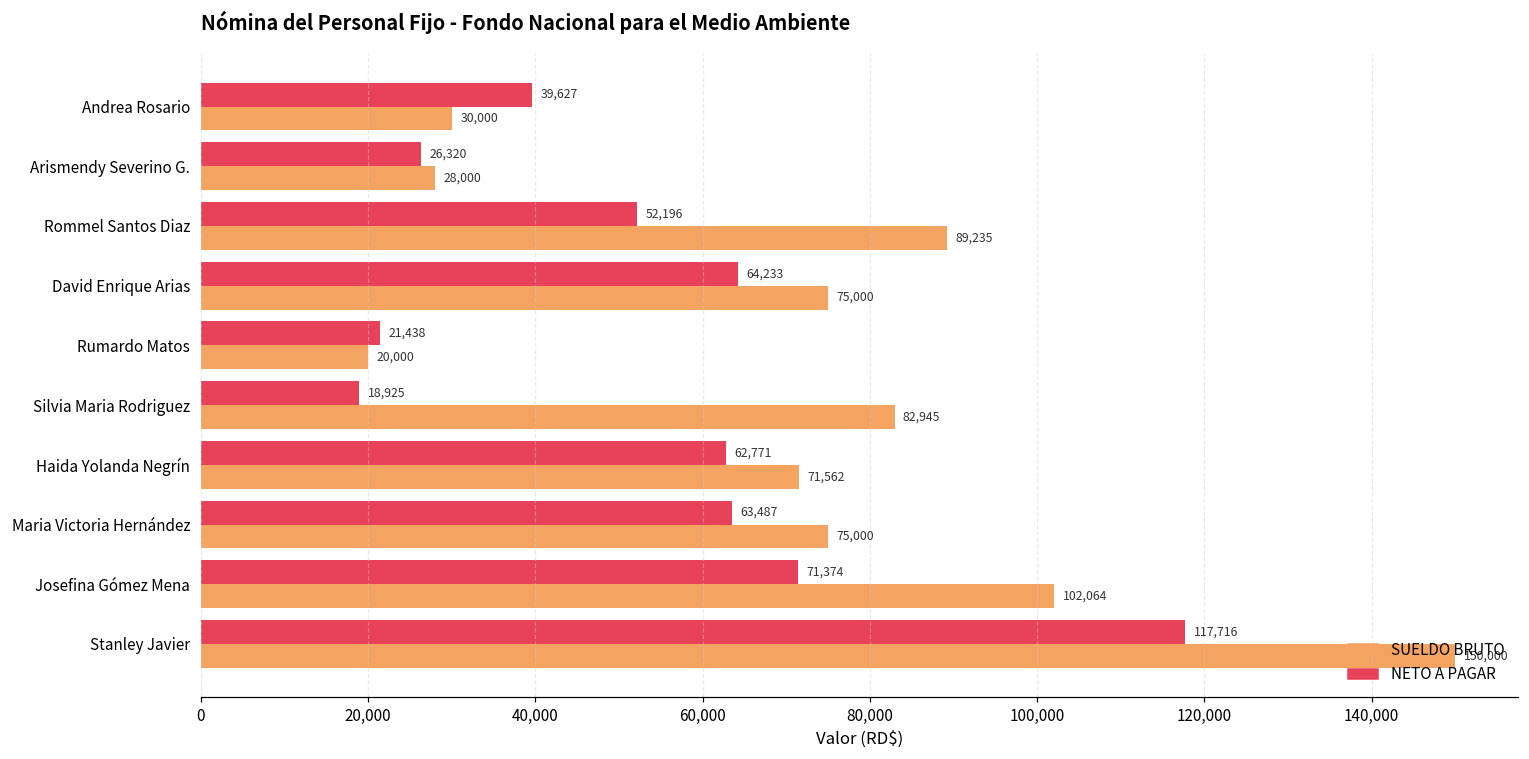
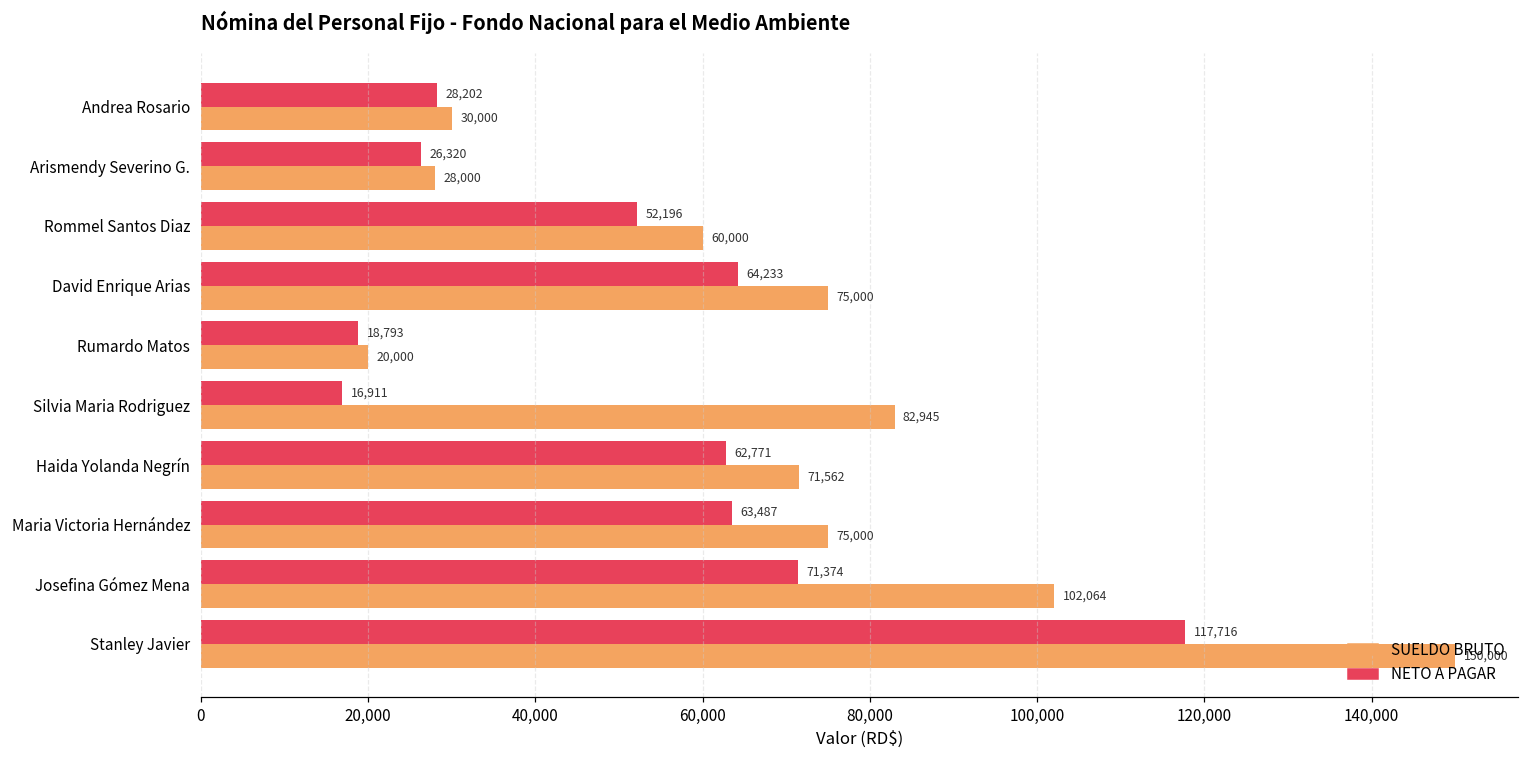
  {
    "SUELDO BRUTO": {
      "Andrea Rosario": "30,000",
      "Arismendy Severino G.": "28,000",
-     "Rommel Santos Diaz": "89,235",
+     "Rommel Santos Diaz": "60,000",
      "David Enrique Arias": "75,000",
      "Rumardo Matos": "20,000",
      "Silvia Maria Rodriguez": "82,945",
      "Haida Yolanda Negrín": "71,562",
      "Maria Victoria Hernández": "75,000",
      "Josefina Gómez Mena": "102,064",
      "Stanley Javier": "150,000"
    },
    "NETO A PAGAR": {
-     "Andrea Rosario": "39,627",
+     "Andrea Rosario": "28,202",
      "Arismendy Severino G.": "26,320",
      "Rommel Santos Diaz": "52,196",
      "David Enrique Arias": "64,233",
-     "Rumardo Matos": "21,438",
-     "Silvia Maria Rodriguez": "18,925",
+     "Rumardo Matos": "18,793",
+     "Silvia Maria Rodriguez": "16,911",
      "Haida Yolanda Negrín": "62,771",
      "Maria Victoria Hernández": "63,487",
      "Josefina Gómez Mena": "71,374",
      "Stanley Javier": "117,716"
    }
  }
